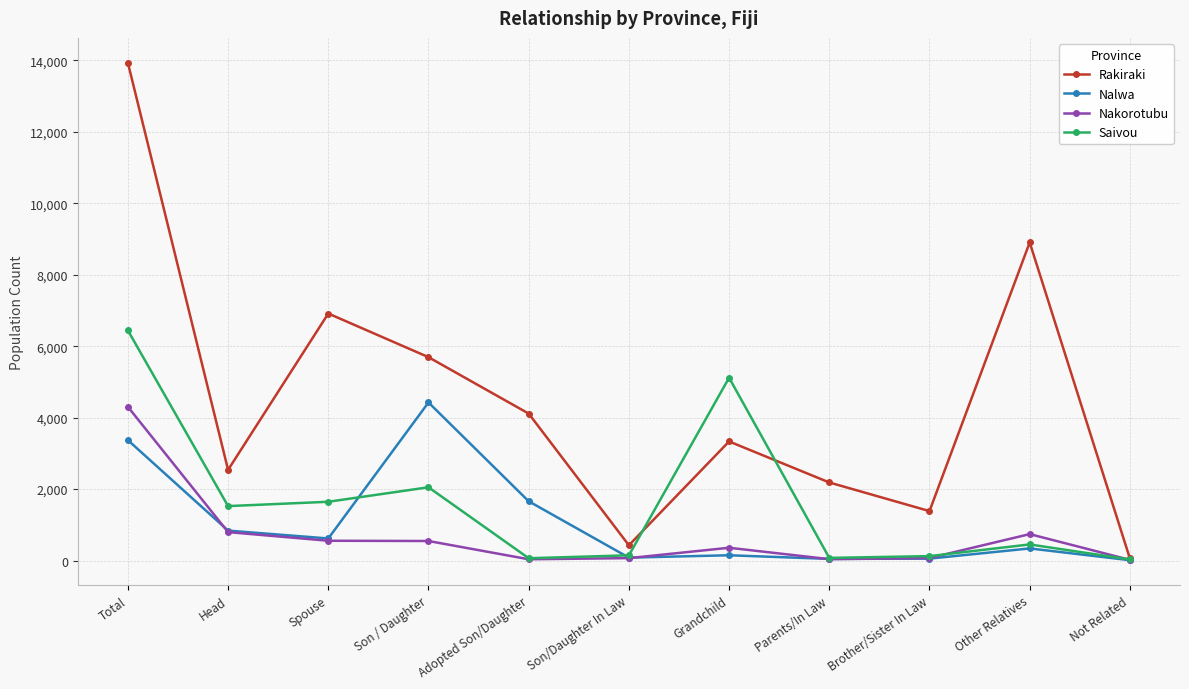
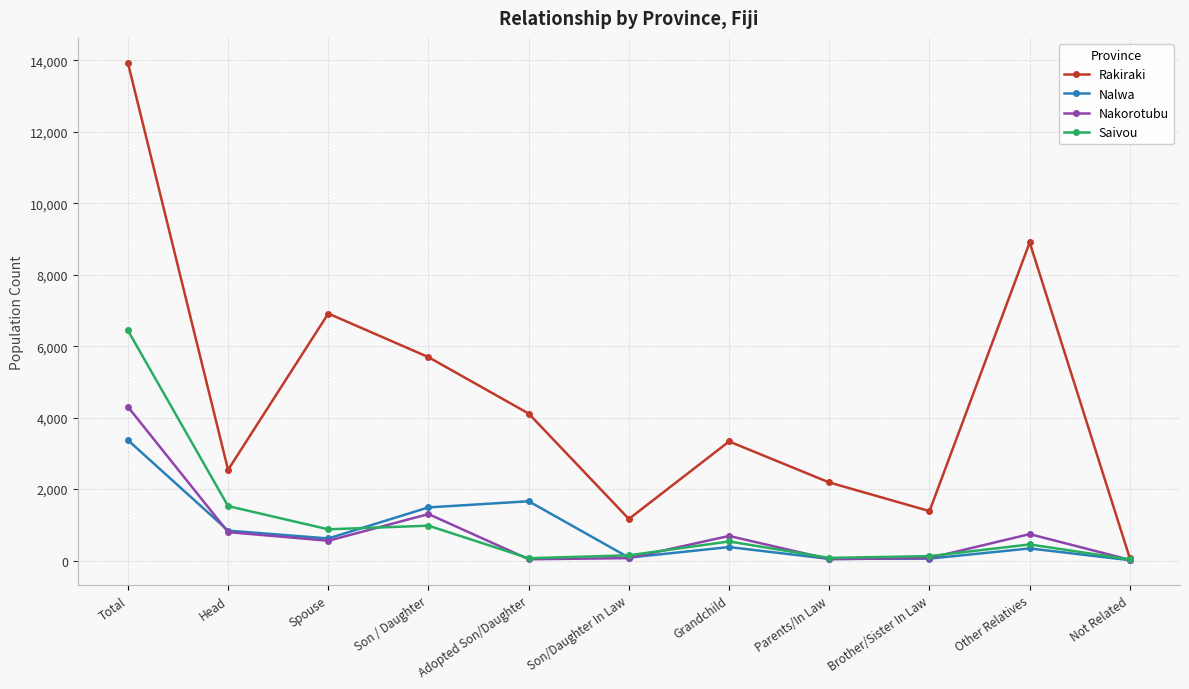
  {
    "Rakiraki": {
      "Total": "13,900",
      "Head": "2,500",
      "Spouse": "6,900",
      "Son / Daughter": "5,700",
      "Adopted Son/Daughter": "4,100",
-     "Son/Daughter In Law": "400",
+     "Son/Daughter In Law": "1,200",
      "Grandchild": "3,300",
      "Parents/In Law": "2,200",
      "Brother/Sister In Law": "1,400",
      "Other Relatives": "8,900"
    },
    "Nalwa": {
      "Total": "3,400",
-     "Son / Daughter": "4,400",
+     "Son / Daughter": "1,500",
      "Adopted Son/Daughter": "1,700",
-     "Grandchild": "100",
+     "Grandchild": "400",
      "Other Relatives": "300"
    },
    "Nakorotubu": {
      "Total": "4,300",
-     "Son / Daughter": "500",
-     "Grandchild": "400",
+     "Son / Daughter": "1,300",
+     "Grandchild": "700",
      "Other Relatives": "700"
    },
    "Saivou": {
      "Total": "6,400",
      "Head": "1,500",
-     "Spouse": "1,600",
-     "Son / Daughter": "2,100",
-     "Grandchild": "5,100",
+     "Spouse": "900",
+     "Son / Daughter": "1,000",
+     "Grandchild": "500",
      "Other Relatives": "500"
    }
  }
